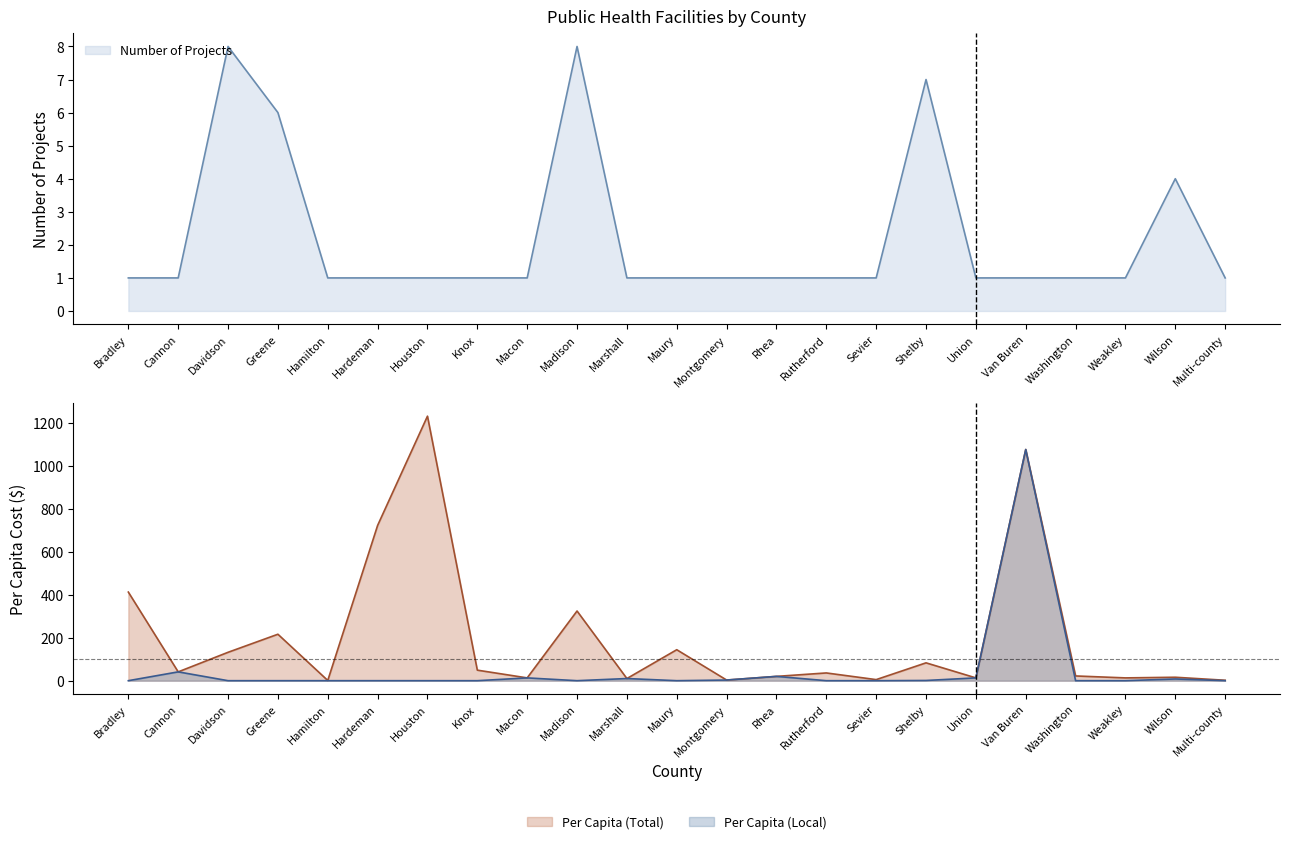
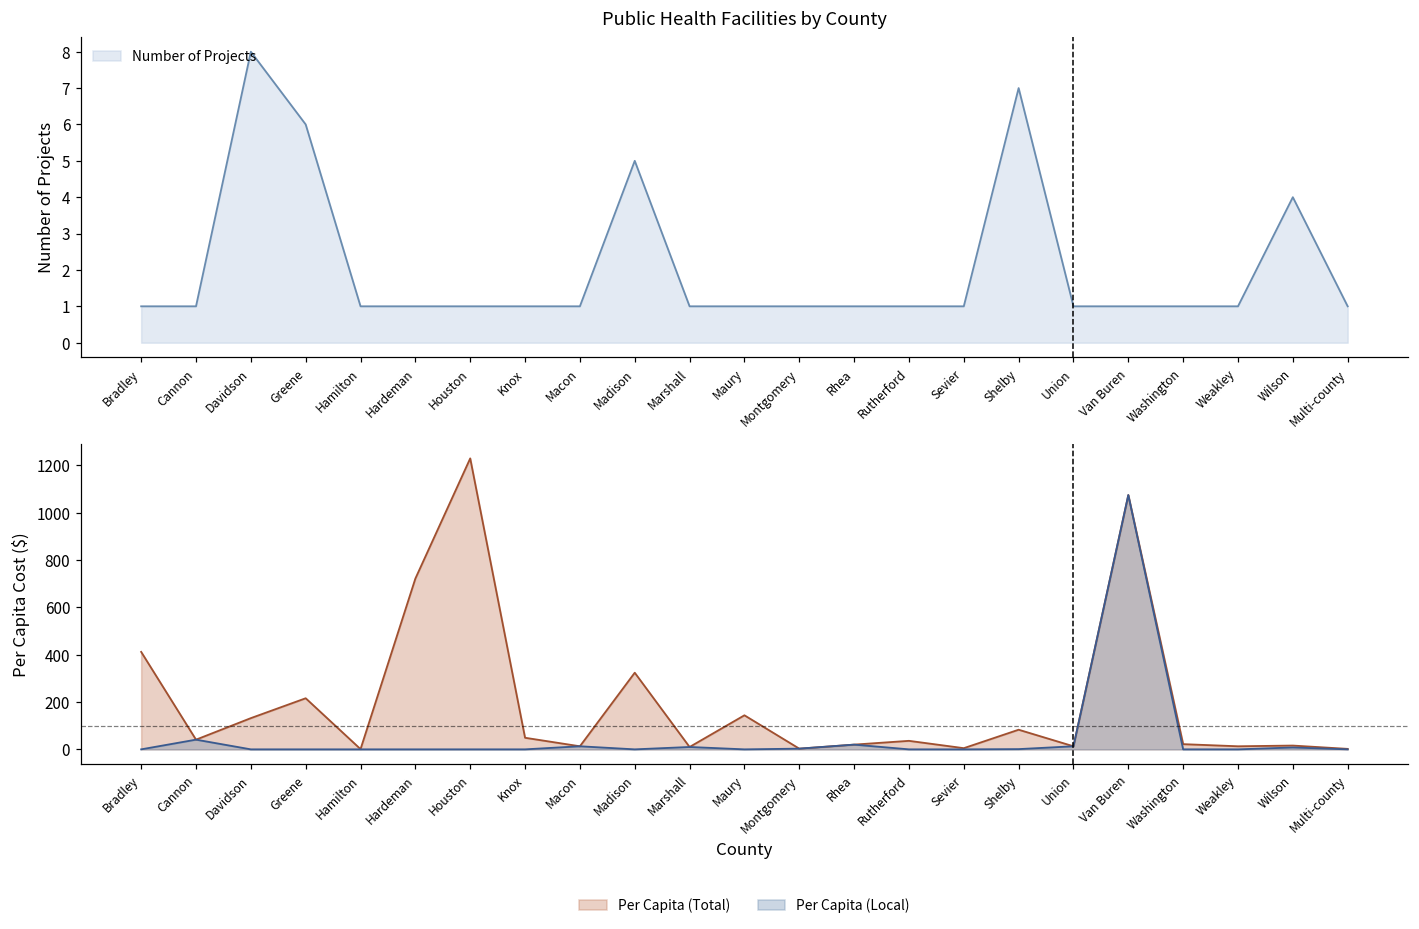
  {
    "Public Health Facilities by County": {
      "Bradley": 1,
      "Cannon": 1,
      "Davidson": 8,
      "Greene": 6,
      "Hamilton": 1,
      "Hardeman": 1,
      "Houston": 1,
      "Knox": 1,
      "Macon": 1,
-     "Madison": 8,
+     "Madison": 5,
      "Marshall": 1,
      "Maury": 1,
      "Montgomery": 1,
      "Rhea": 1,
      "Rutherford": 1,
      "Sevier": 1,
      "Shelby": 7,
      "Union": 1,
      "Van Buren": 1,
      "Washington": 1,
      "Weakley": 1,
      "Wilson": 4,
      "Multi-county": 1
    }
  }
